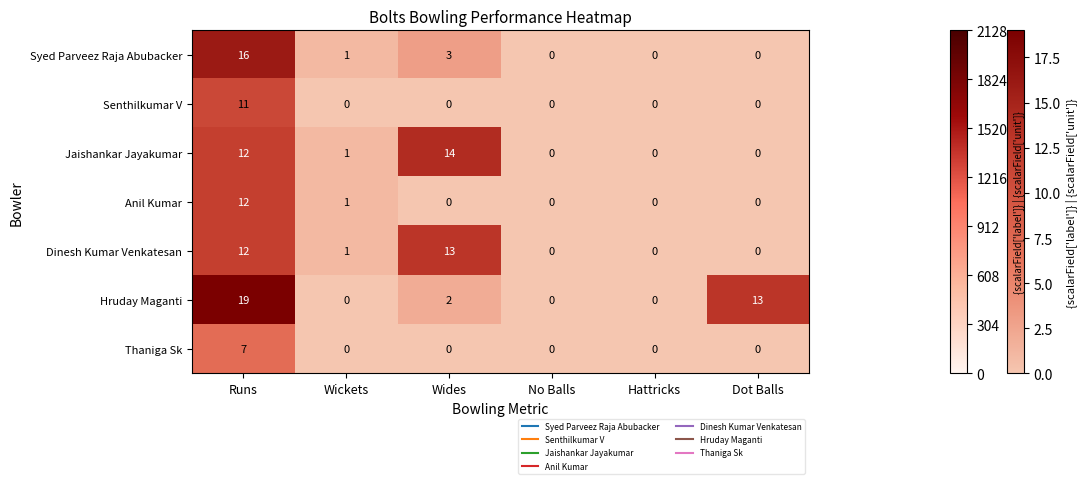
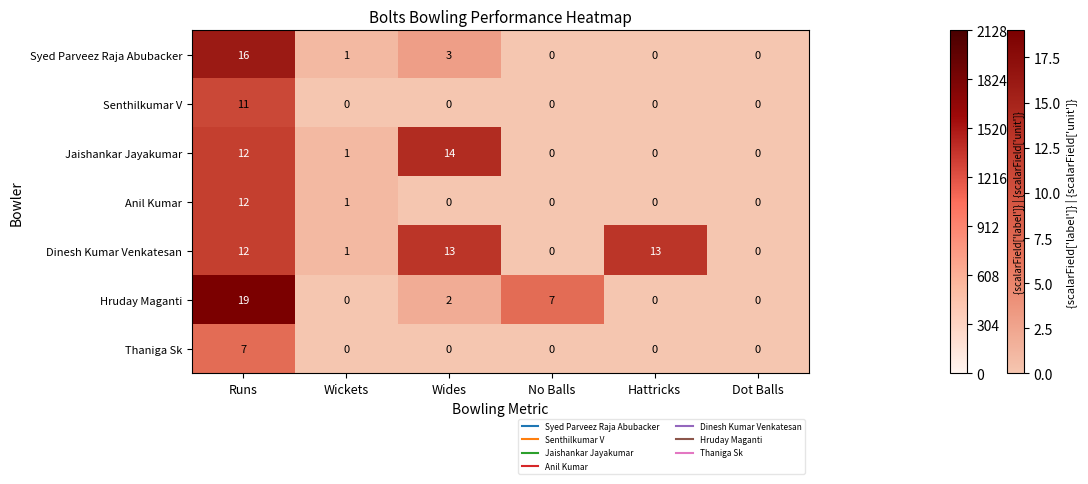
  {
    "Syed Parveez Raja Abubacker": {
      "Runs": 16,
      "Wickets": 1,
      "Wides": 3,
      "No Balls": 0,
      "Hattricks": 0,
      "Dot Balls": 0
    },
    "Senthilkumar V": {
      "Runs": 11,
      "Wickets": 0,
      "Wides": 0,
      "No Balls": 0,
      "Hattricks": 0,
      "Dot Balls": 0
    },
    "Jaishankar Jayakumar": {
      "Runs": 12,
      "Wickets": 1,
      "Wides": 14,
      "No Balls": 0,
      "Hattricks": 0,
      "Dot Balls": 0
    },
    "Anil Kumar": {
      "Runs": 12,
      "Wickets": 1,
      "Wides": 0,
      "No Balls": 0,
      "Hattricks": 0,
      "Dot Balls": 0
    },
    "Dinesh Kumar Venkatesan": {
      "Runs": 12,
      "Wickets": 1,
      "Wides": 13,
      "No Balls": 0,
-     "Hattricks": 0,
+     "Hattricks": 13,
      "Dot Balls": 0
    },
    "Hruday Maganti": {
      "Runs": 19,
      "Wickets": 0,
      "Wides": 2,
-     "No Balls": 0,
+     "No Balls": 7,
      "Hattricks": 0,
-     "Dot Balls": 13
+     "Dot Balls": 0
    },
    "Thaniga Sk": {
      "Runs": 7,
      "Wickets": 0,
      "Wides": 0,
      "No Balls": 0,
      "Hattricks": 0,
      "Dot Balls": 0
    }
  }
